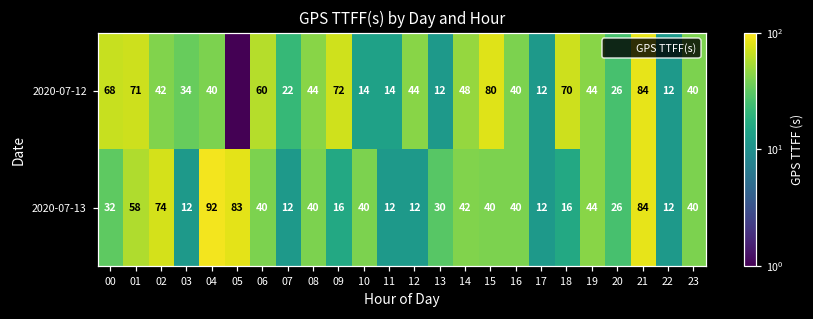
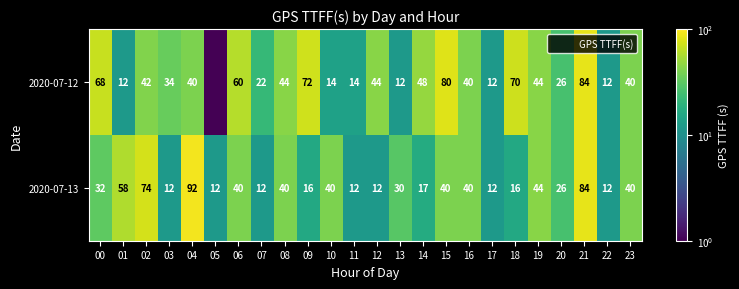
  {
    "2020-07-12": {
      "00": 68,
-     "01": 71,
+     "01": 12,
      "02": 42,
      "03": 34,
      "04": 40,
      "06": 60,
      "07": 22,
      "08": 44,
      "09": 72,
      "10": 14,
      "11": 14,
      "12": 44,
      "13": 12,
      "14": 48,
      "15": 80,
      "16": 40,
      "17": 12,
      "18": 70,
      "19": 44,
      "20": 26,
      "21": 84,
      "22": 12,
      "23": 40
    },
    "2020-07-13": {
      "00": 32,
      "01": 58,
      "02": 74,
      "03": 12,
      "04": 92,
-     "05": 83,
+     "05": 12,
      "06": 40,
      "07": 12,
      "08": 40,
      "09": 16,
      "10": 40,
      "11": 12,
      "12": 12,
      "13": 30,
-     "14": 42,
+     "14": 17,
      "15": 40,
      "16": 40,
      "17": 12,
      "18": 16,
      "19": 44,
      "20": 26,
      "21": 84,
      "22": 12,
      "23": 40
    }
  }
